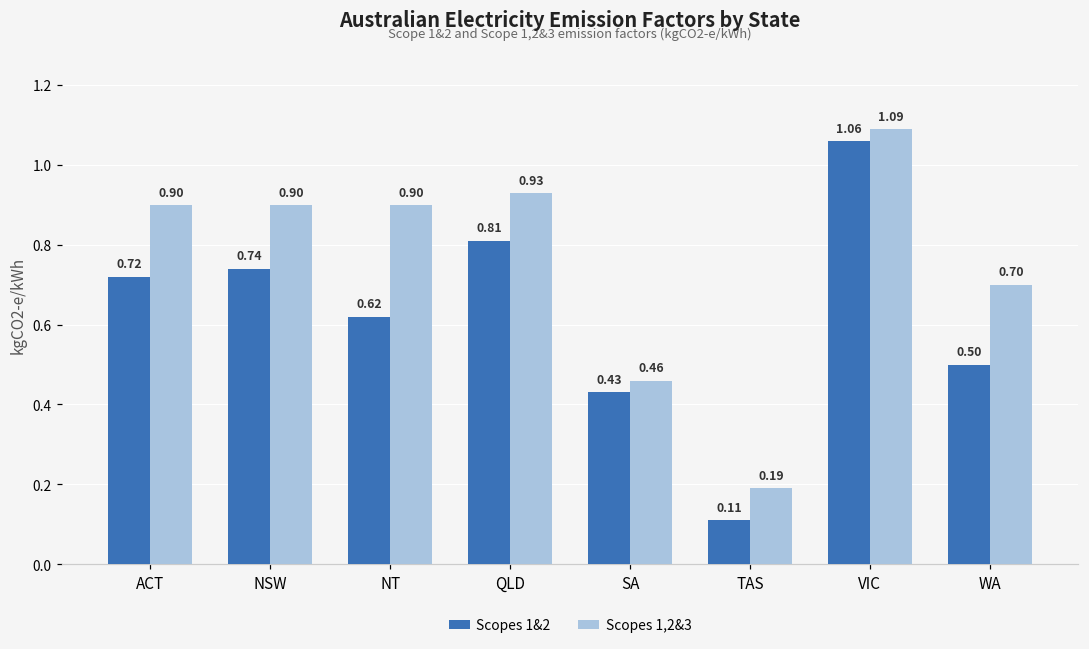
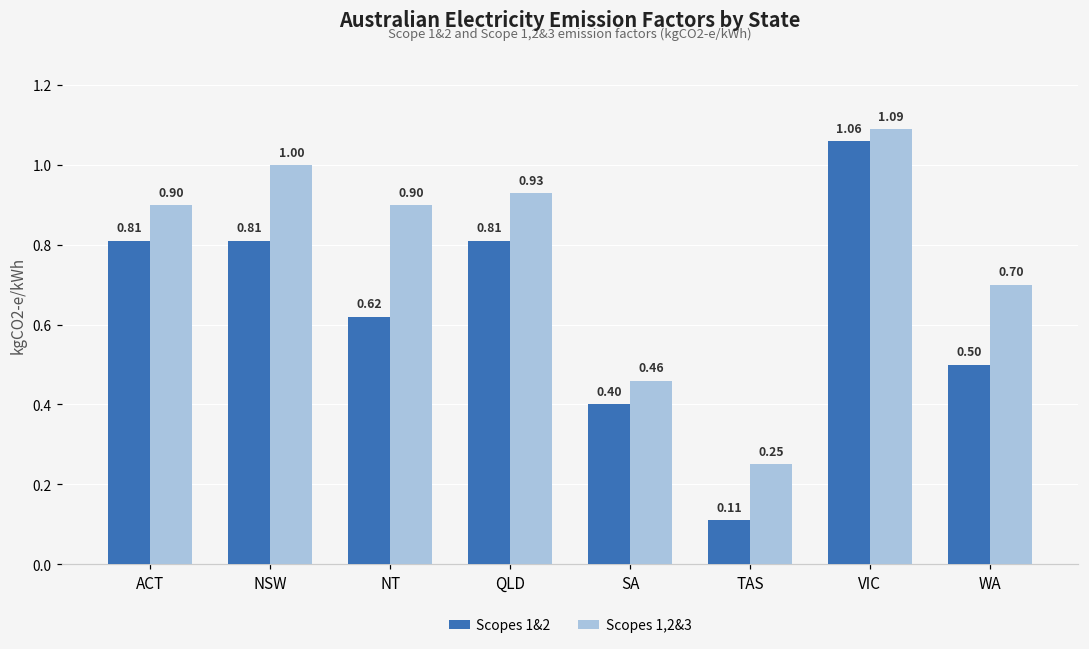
  {
    "Scopes 1&2": {
-     "ACT": 0.72,
-     "NSW": 0.74,
+     "ACT": 0.81,
+     "NSW": 0.81,
      "NT": 0.62,
      "QLD": 0.81,
-     "SA": 0.43,
+     "SA": 0.40,
      "TAS": 0.11,
      "VIC": 1.06,
      "WA": 0.50
    },
    "Scopes 1,2&3": {
      "ACT": 0.90,
-     "NSW": 0.90,
+     "NSW": 1.00,
      "NT": 0.90,
      "QLD": 0.93,
      "SA": 0.46,
-     "TAS": 0.19,
+     "TAS": 0.25,
      "VIC": 1.09,
      "WA": 0.70
    }
  }
